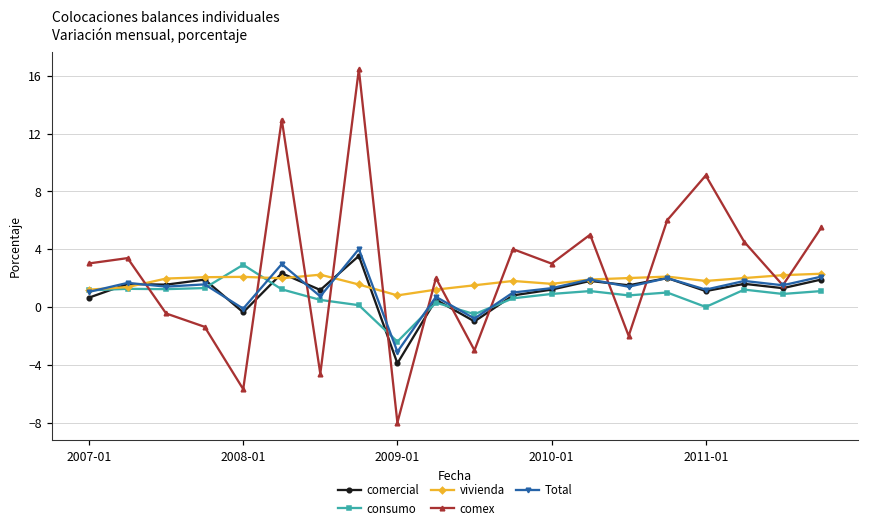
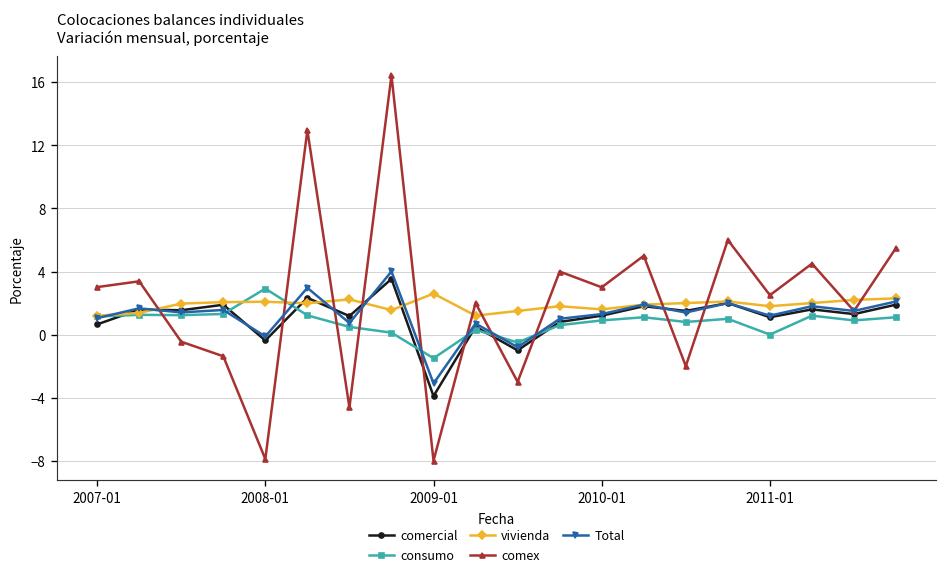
  {
    "comercial": {
      "2007-01": 0.6,
      "2008-01": -0.4,
      "2009-01": -3.9
    },
    "consumo": {
      "2008-01": 2.9,
-     "2009-01": -2.4,
+     "2009-01": -1.5,
      "2010-01": 0.9,
      "2011-01": 0.0
    },
    "vivienda": {
      "2008-01": 2.1,
-     "2009-01": 0.8,
+     "2009-01": 2.6,
      "2010-01": 1.6,
      "2011-01": 1.8
    },
    "comex": {
      "2007-01": 3.0,
-     "2008-01": -5.7,
+     "2008-01": -7.9,
      "2009-01": -8.0,
      "2010-01": 3.0,
-     "2011-01": 9.1
+     "2011-01": 2.5
    },
    "Total": {
      "2008-01": -0.1,
      "2009-01": -3.1
    }
  }
